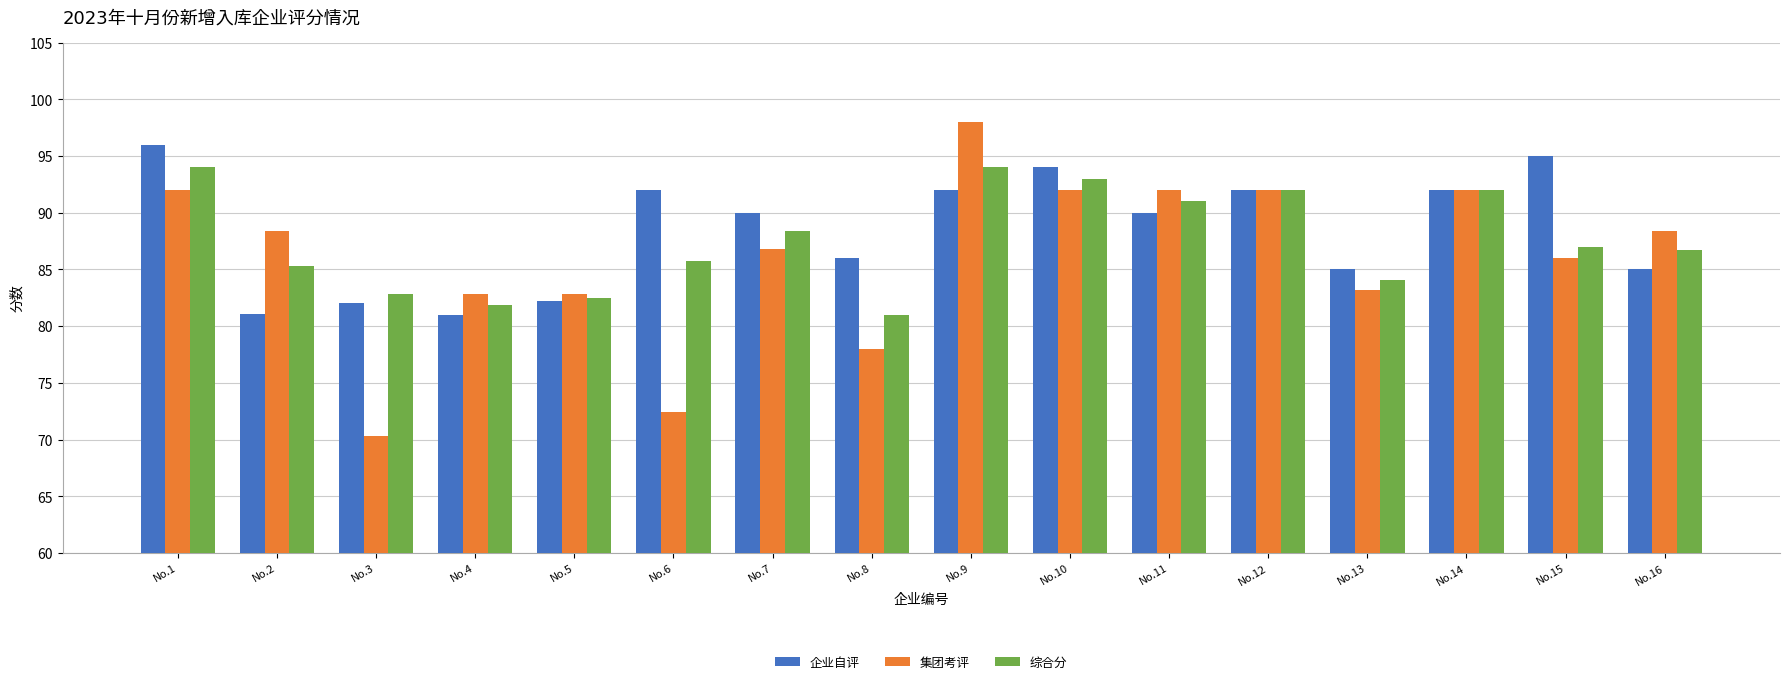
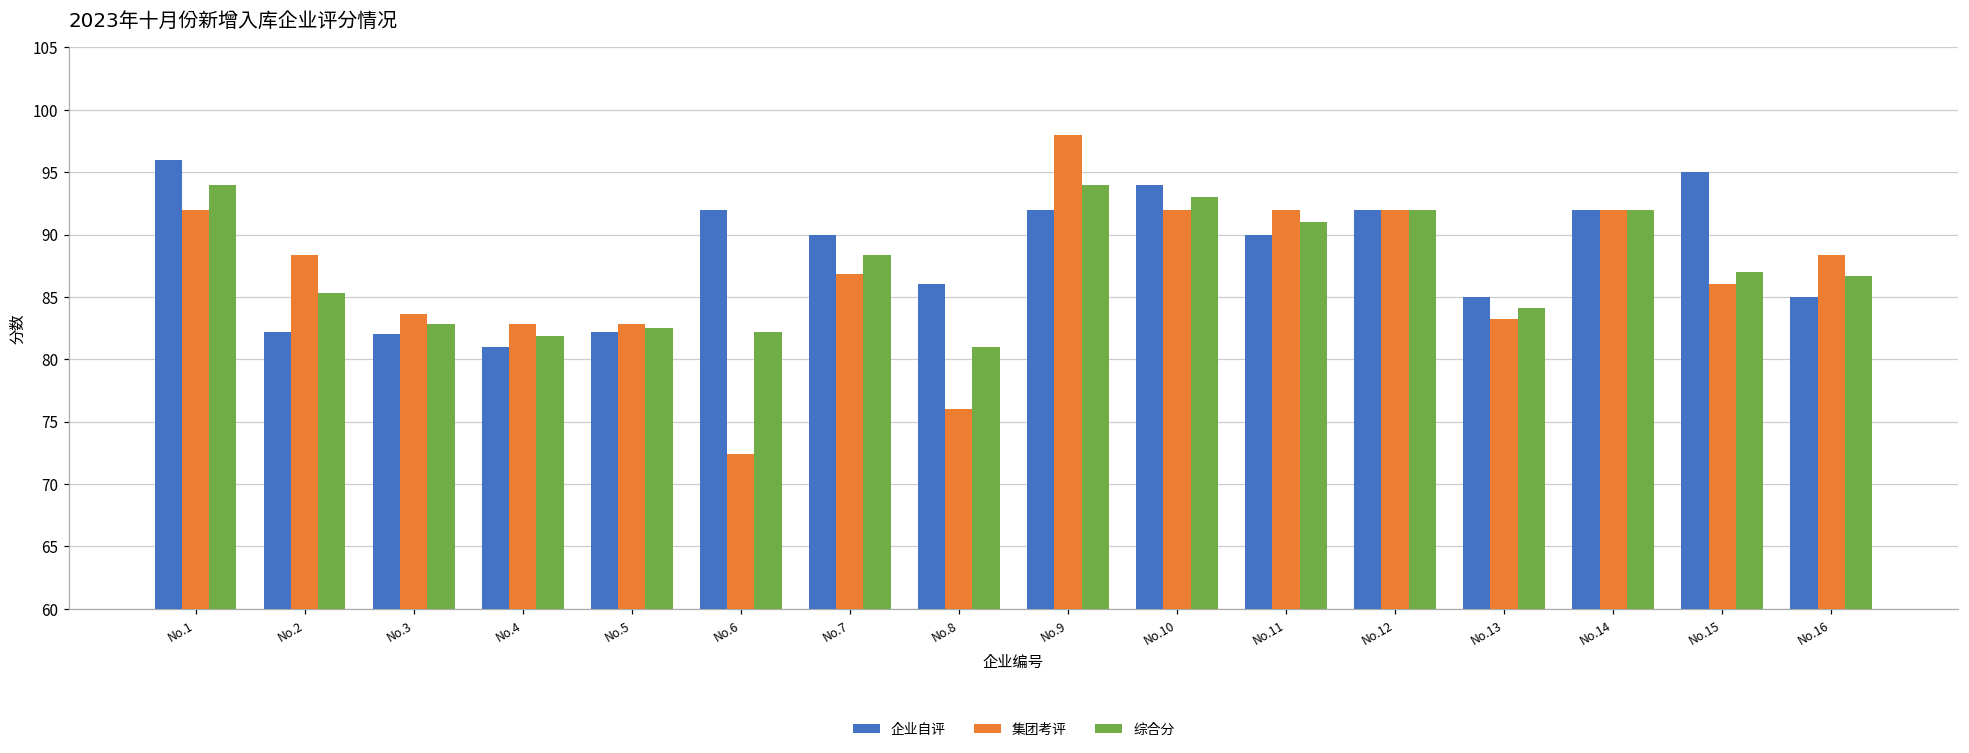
  {
    "企业自评": {
      "No.1": 96.0,
-     "No.2": 81.1,
+     "No.2": 82.2,
      "No.3": 82.0,
      "No.4": 81.0,
      "No.5": 82.2,
      "No.6": 92.0,
      "No.7": 90.0,
      "No.8": 86.0,
      "No.9": 92.0,
      "No.10": 94.0,
      "No.11": 90.0,
      "No.12": 92.0,
      "No.13": 85.0,
      "No.14": 92.0,
      "No.15": 95.0,
      "No.16": 85.0
    },
    "集团考评": {
      "No.1": 92.0,
      "No.2": 88.4,
-     "No.3": 70.3,
+     "No.3": 83.6,
      "No.4": 82.8,
      "No.5": 82.8,
      "No.6": 72.4,
      "No.7": 86.8,
-     "No.8": 78,
+     "No.8": 76,
      "No.9": 98.0,
      "No.10": 92.0,
      "No.11": 92.0,
      "No.12": 92.0,
      "No.13": 83.2,
      "No.14": 92.0,
      "No.15": 86.0,
      "No.16": 88.4
    },
    "综合分": {
      "No.1": 94.0,
      "No.2": 85.3,
      "No.3": 82.8,
      "No.4": 81.9,
      "No.5": 82.5,
-     "No.6": 85.7,
+     "No.6": 82.2,
      "No.7": 88.4,
      "No.8": 81.0,
      "No.9": 94.0,
      "No.10": 93.0,
      "No.11": 91.0,
      "No.12": 92.0,
      "No.13": 84.1,
      "No.14": 92.0,
      "No.15": 87.0,
      "No.16": 86.7
    }
  }
